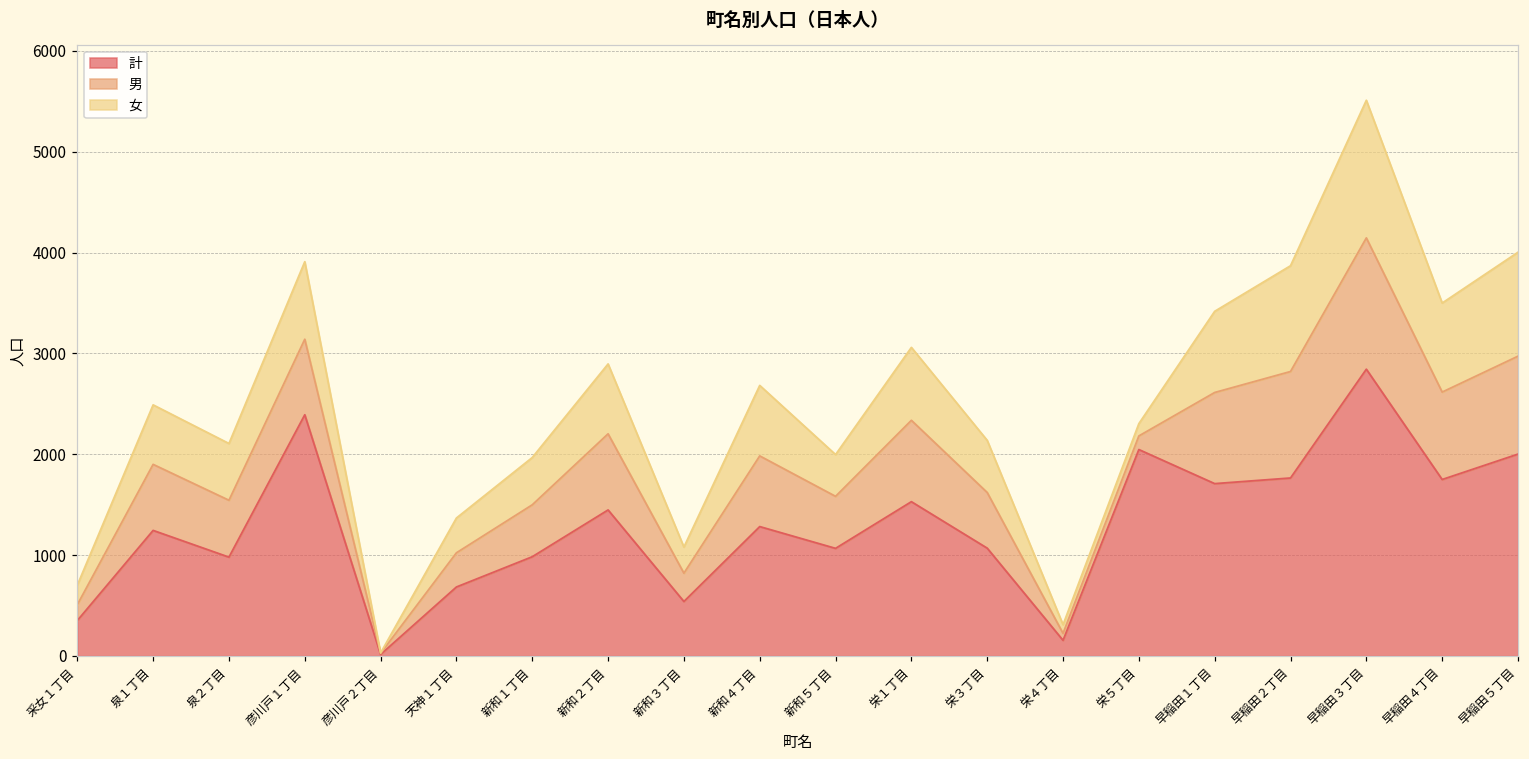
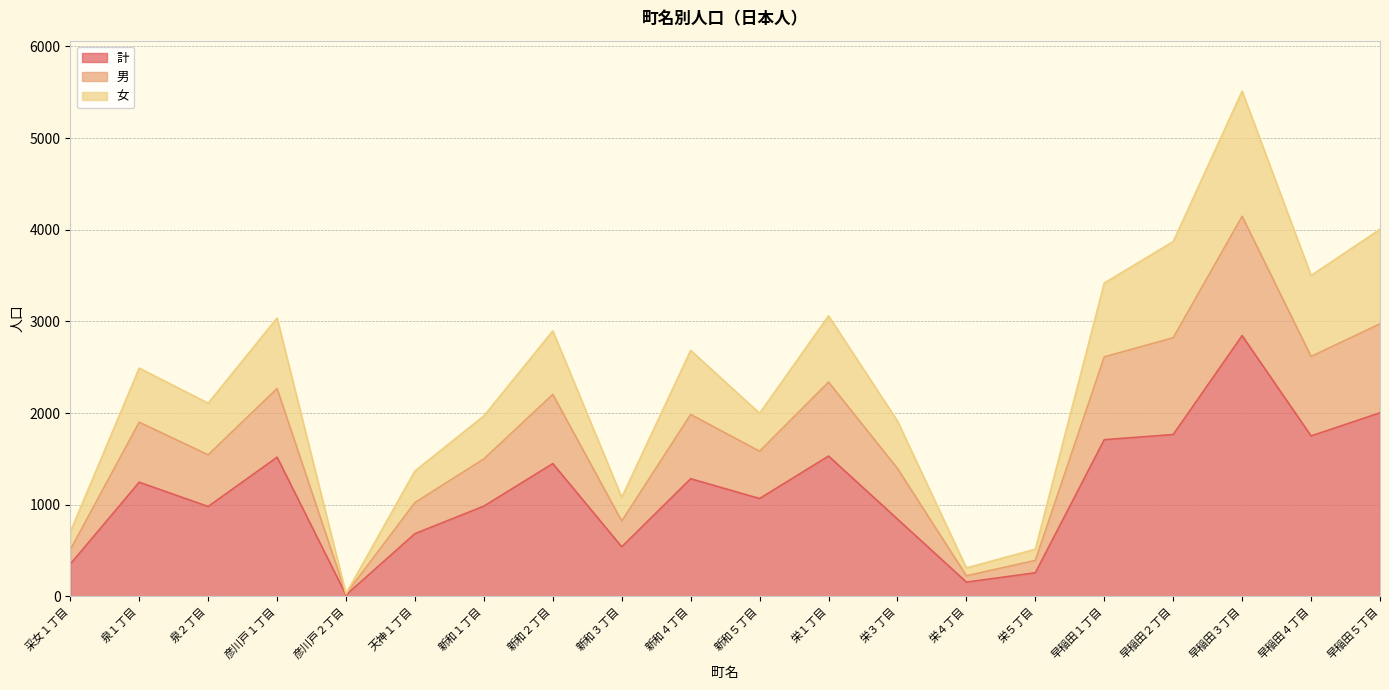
  {
    "計": {
      "采女１丁目": 400,
      "泉１丁目": 1200,
      "泉２丁目": 1000,
-     "彦川戸１丁目": 2400,
+     "彦川戸１丁目": 1500,
      "天神１丁目": 700,
      "新和１丁目": 1000,
      "新和２丁目": 1400,
      "新和３丁目": 500,
      "新和４丁目": 1300,
      "新和５丁目": 1100,
      "栄１丁目": 1500,
-     "栄３丁目": 1100,
+     "栄３丁目": 800,
      "栄４丁目": 200,
-     "栄５丁目": 2000,
+     "栄５丁目": 300,
      "早稲田１丁目": 1700,
      "早稲田２丁目": 1800,
      "早稲田３丁目": 2800,
      "早稲田４丁目": 1800,
      "早稲田５丁目": 2000
    }
  }
